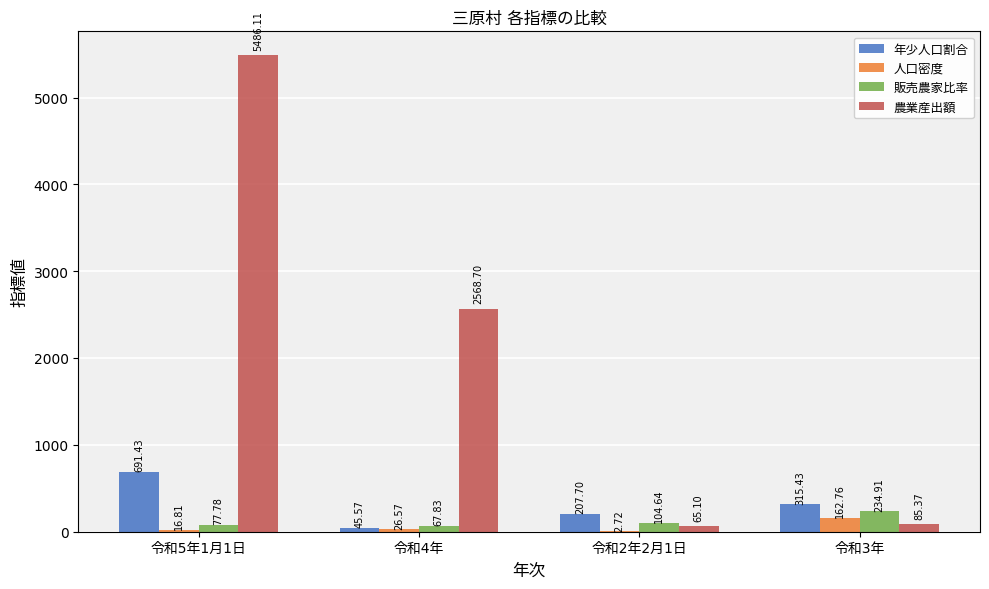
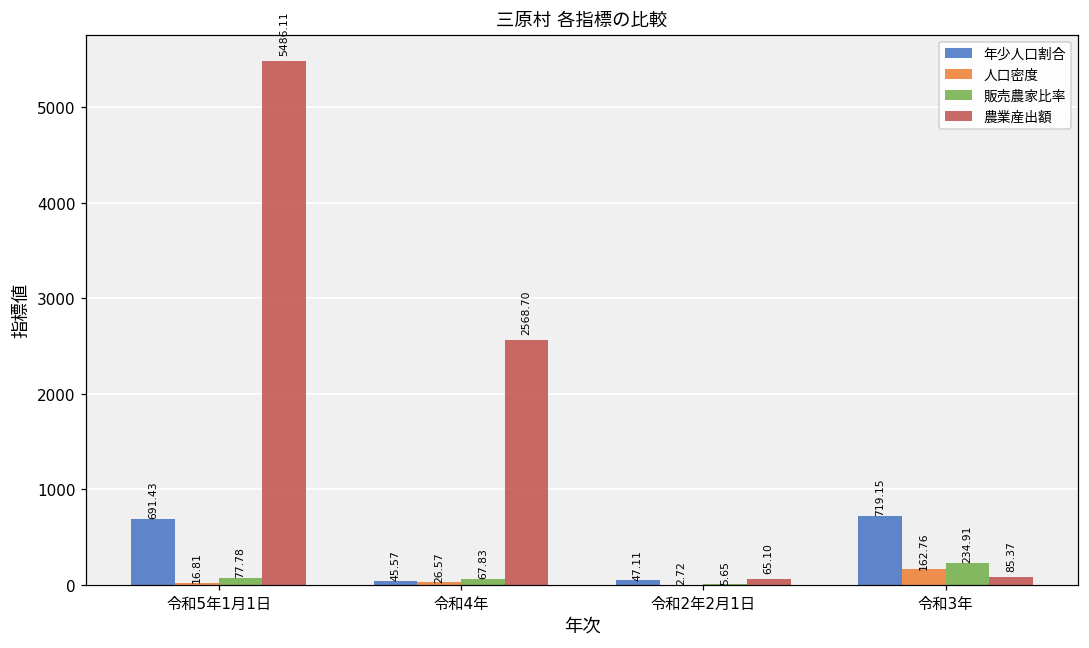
  {
    "年少人口割合": {
      "令和5年1月1日": 691.43,
      "令和4年": 45.57,
-     "令和2年2月1日": 207.70,
-     "令和3年": 315.43
+     "令和2年2月1日": 47.11,
+     "令和3年": 719.15
    },
    "人口密度": {
      "令和5年1月1日": 16.81,
      "令和4年": 26.57,
      "令和2年2月1日": 2.72,
      "令和3年": 162.76
    },
    "販売農家比率": {
      "令和5年1月1日": 77.78,
      "令和4年": 67.83,
-     "令和2年2月1日": 104.64,
+     "令和2年2月1日": 5.65,
      "令和3年": 234.91
    },
    "農業産出額": {
      "令和5年1月1日": 5486.11,
      "令和4年": 2568.70,
      "令和2年2月1日": 65.10,
      "令和3年": 85.37
    }
  }
